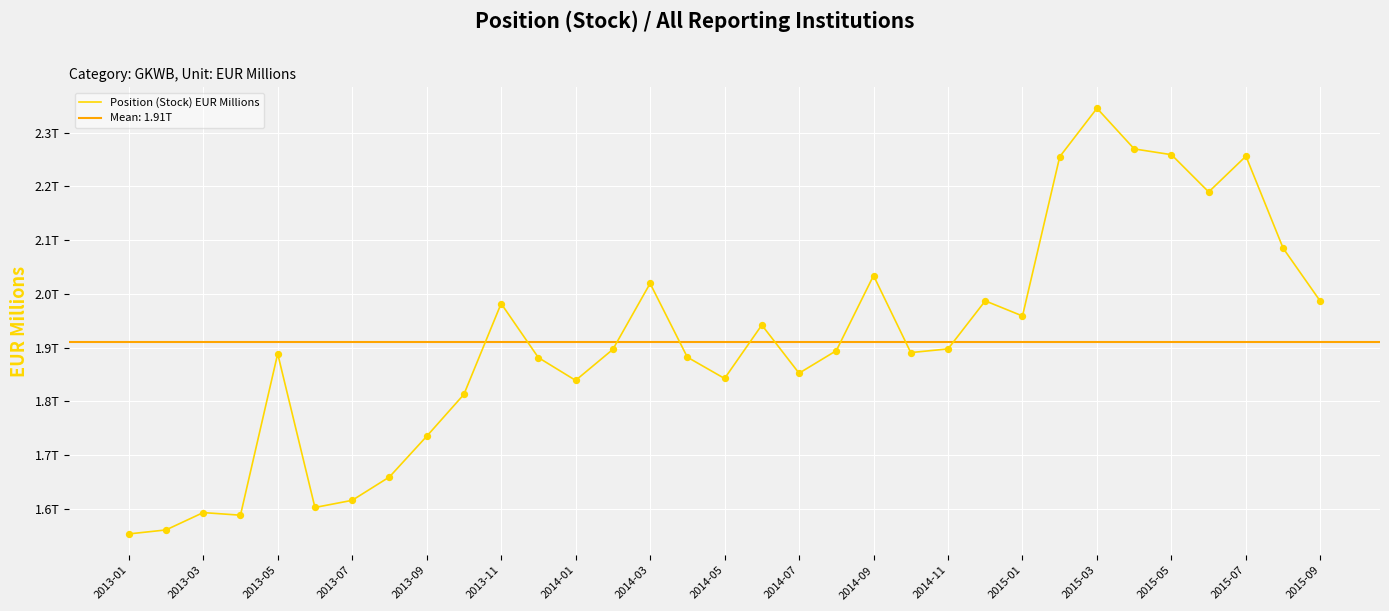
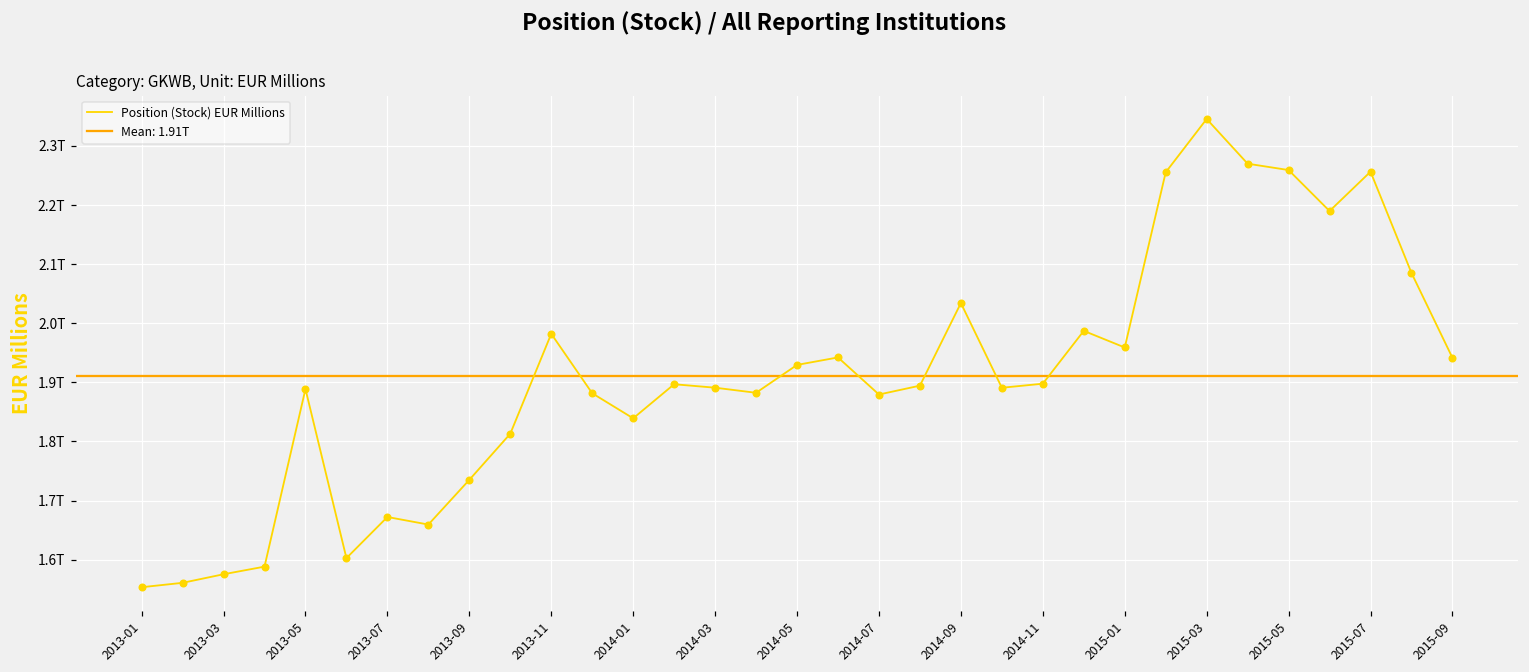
  {
    "2013-01": "1.55T",
-   "2013-03": "1.59T",
+   "2013-03": "1.58T",
    "2013-05": "1.89T",
-   "2013-07": "1.62T",
+   "2013-07": "1.67T",
    "2013-09": "1.74T",
    "2013-11": "1.98T",
    "2014-01": "1.84T",
-   "2014-03": "2.02T",
-   "2014-05": "1.84T",
-   "2014-07": "1.85T",
+   "2014-03": "1.89T",
+   "2014-05": "1.93T",
+   "2014-07": "1.88T",
    "2014-09": "2.03T",
    "2014-11": "1.90T",
    "2015-01": "1.96T",
    "2015-03": "2.35T",
    "2015-05": "2.26T",
    "2015-07": "2.26T",
-   "2015-09": "1.99T"
+   "2015-09": "1.94T"
  }
